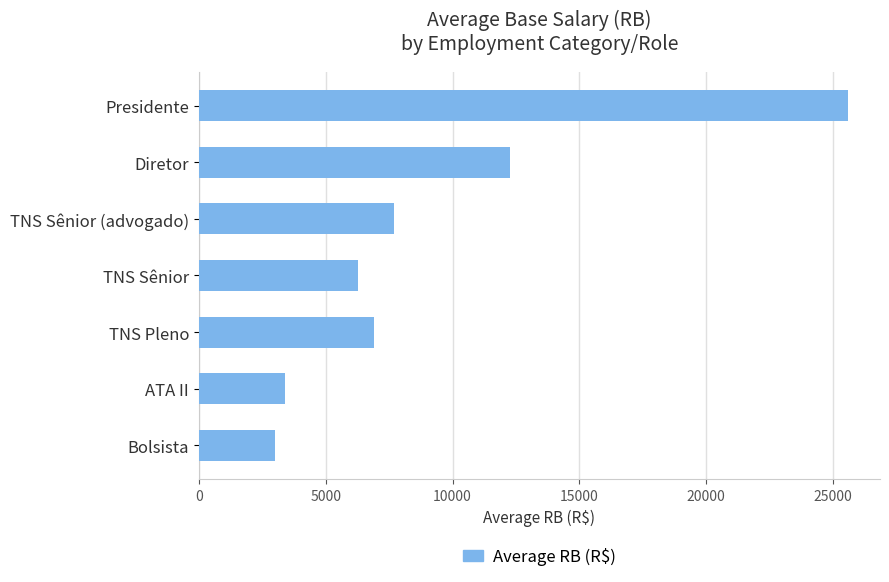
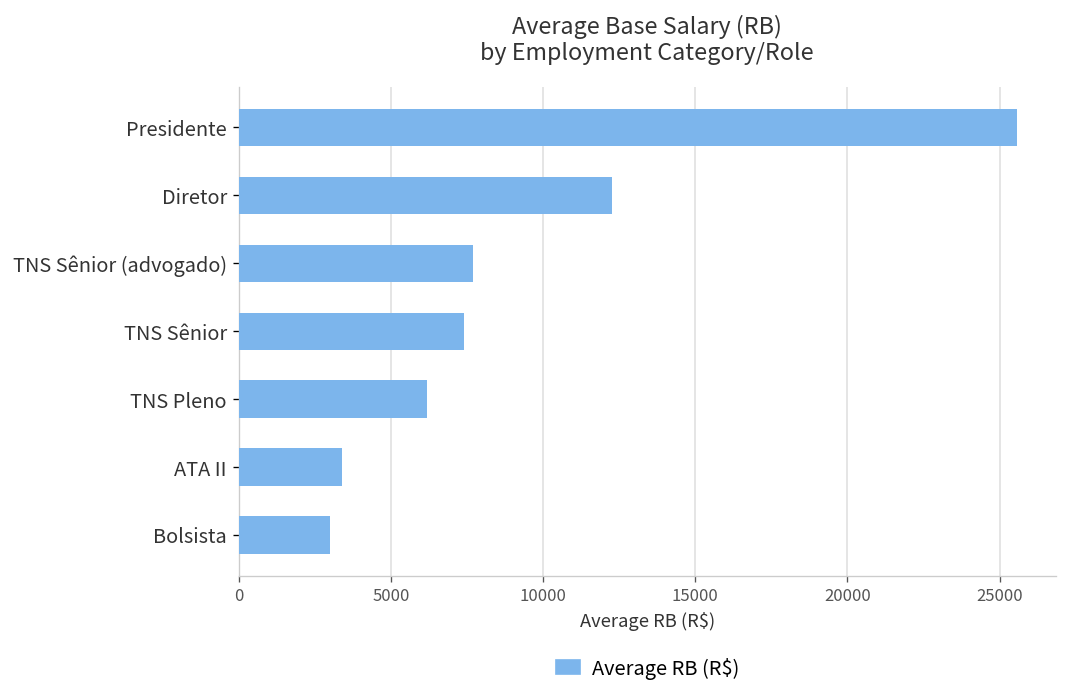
  {
    "Presidente": 25600,
    "Diretor": 12300,
    "TNS Sênior (advogado)": 7700,
-   "TNS Sênior": 6300,
-   "TNS Pleno": 6900,
+   "TNS Sênior": 7400,
+   "TNS Pleno": 6200,
    "ATA II": 3400,
    "Bolsista": 3000
  }
